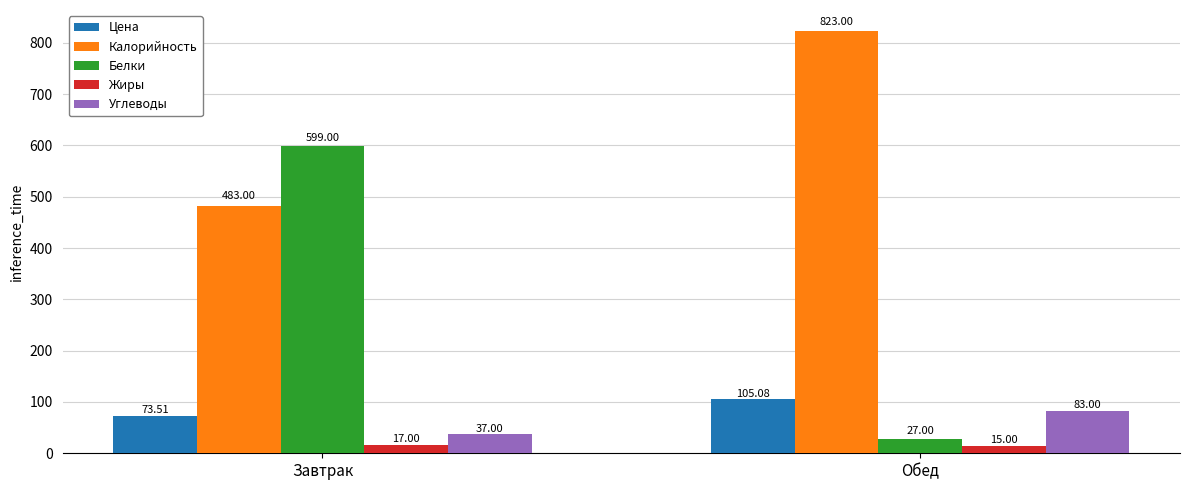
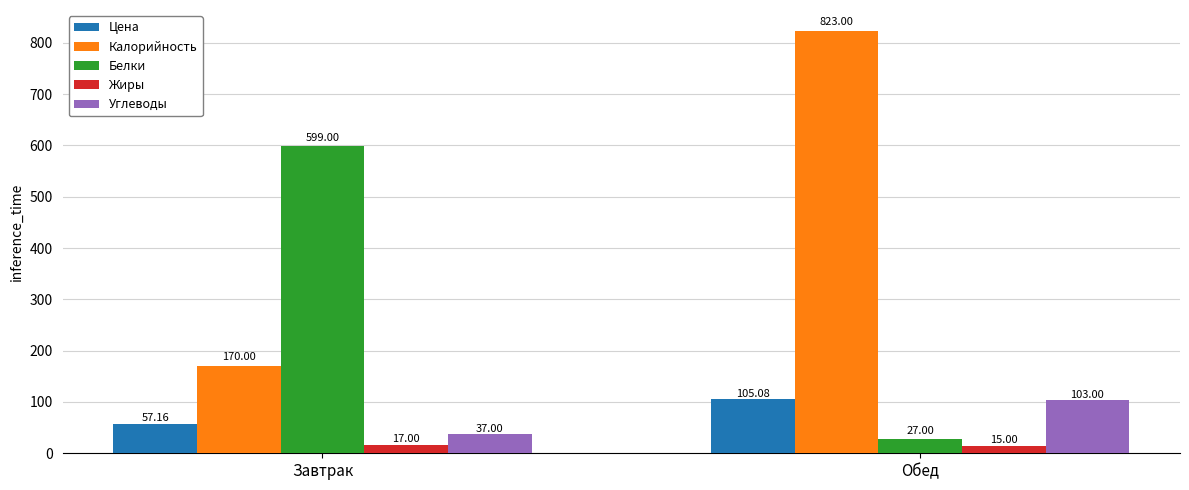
  {
    "Цена": {
-     "Завтрак": 73.51,
+     "Завтрак": 57.16,
      "Обед": 105.08
    },
    "Калорийность": {
-     "Завтрак": 483.00,
+     "Завтрак": 170.00,
      "Обед": 823.00
    },
    "Белки": {
      "Завтрак": 599.00,
      "Обед": 27.00
    },
    "Жиры": {
      "Завтрак": 17.00,
      "Обед": 15.00
    },
    "Углеводы": {
      "Завтрак": 37.00,
-     "Обед": 83.00
+     "Обед": 103.00
    }
  }
